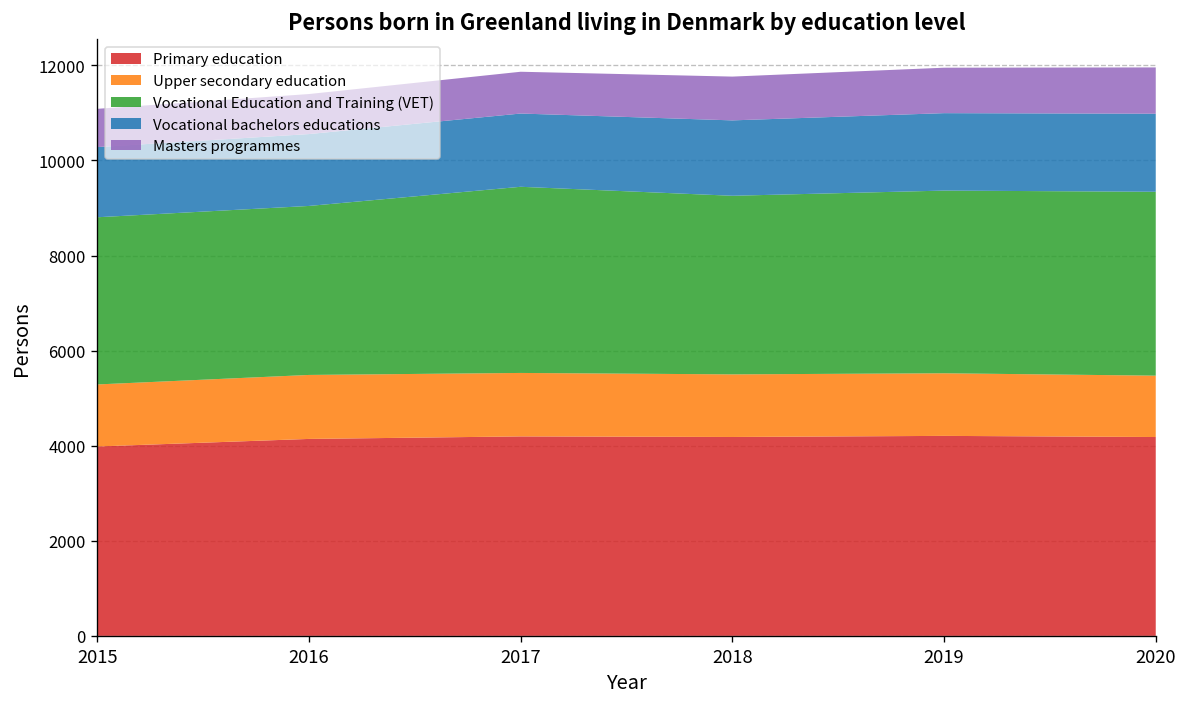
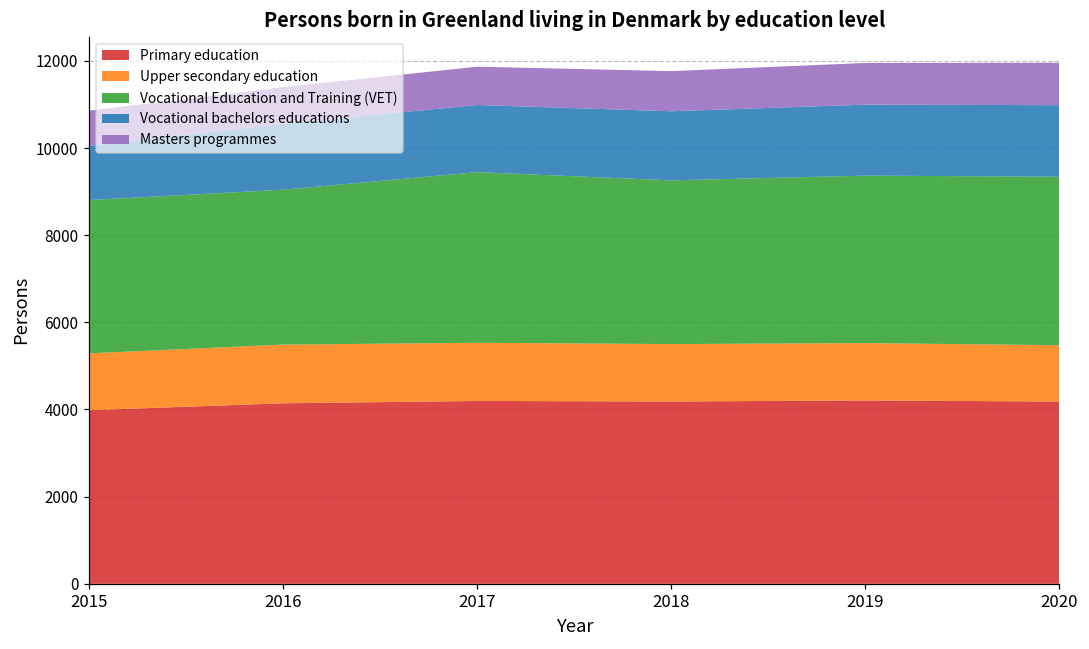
  {
    "Primary education": {
      "2015": 4000,
      "2016": 4100,
      "2017": 4200,
      "2018": 4200,
      "2019": 4200,
      "2020": 4200
    },
    "Upper secondary education": {
      "2015": 1300,
      "2016": 1300,
      "2017": 1300,
      "2018": 1300,
      "2019": 1300,
      "2020": 1300
    },
    "Vocational Education and Training (VET)": {
      "2015": 3500,
      "2016": 3600,
      "2017": 3900,
      "2018": 3800,
      "2019": 3800,
      "2020": 3900
    },
    "Vocational bachelors educations": {
-     "2015": 1500,
+     "2015": 1200,
      "2017": 1500,
      "2018": 1600,
      "2019": 1600,
      "2020": 1600
    },
    "Masters programmes": {
      "2015": 800,
      "2017": 900,
      "2018": 900,
      "2019": 1000,
      "2020": 1000
    }
  }
